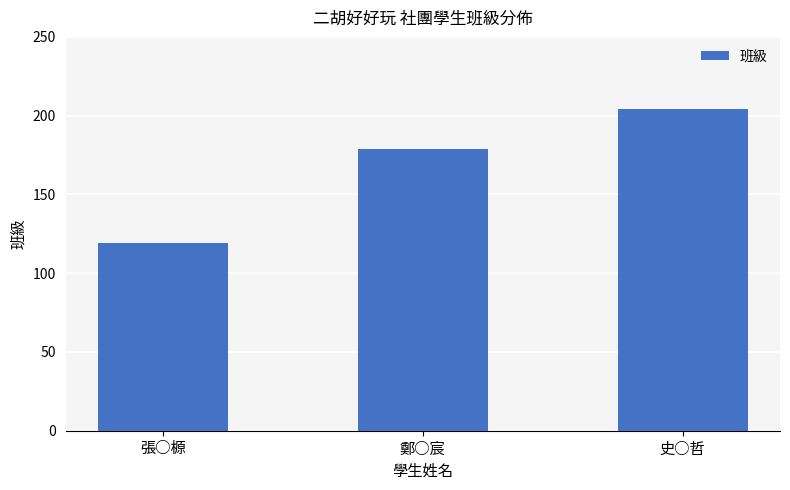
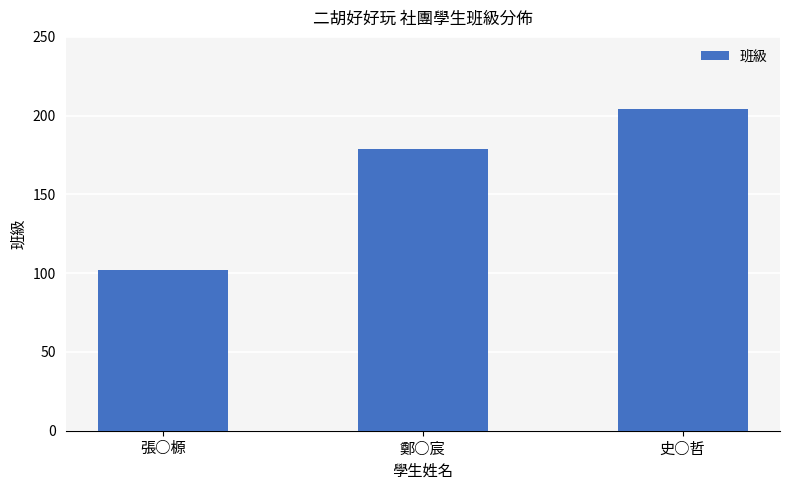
  {
-   "張○榞": 119,
+   "張○榞": 102,
    "鄭○宸": 179,
    "史○哲": 204
  }
